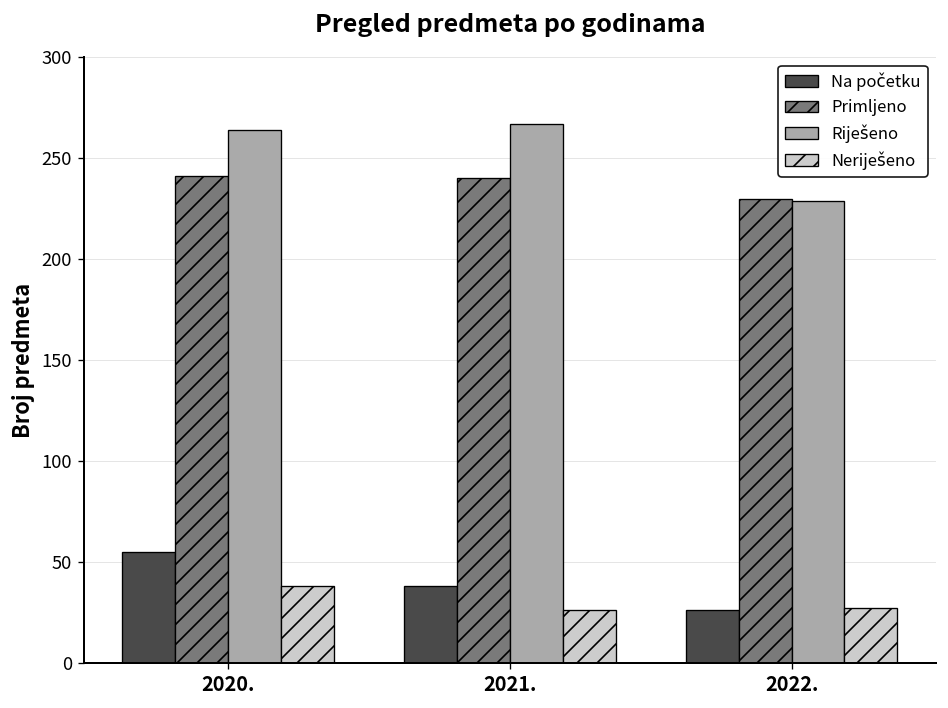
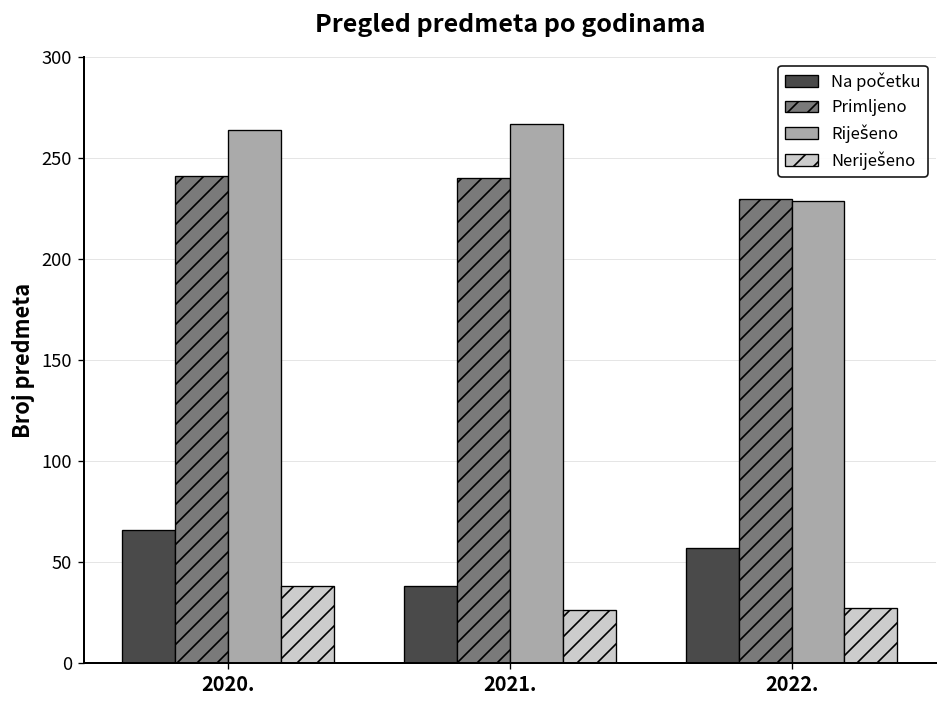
  {
    "Na početku": {
-     "2020.": 55,
+     "2020.": 66,
      "2021.": 38,
-     "2022.": 26
+     "2022.": 57
    },
    "Primljeno": {
      "2020.": 241,
      "2021.": 240,
      "2022.": 230
    }
  }
